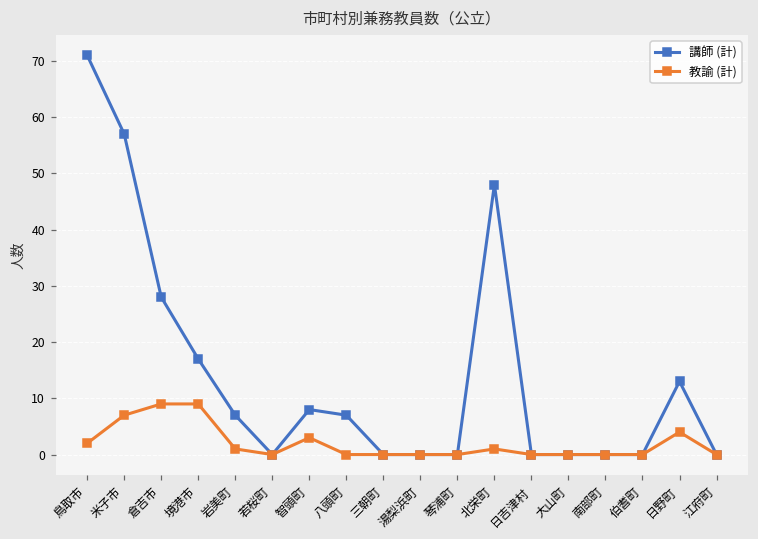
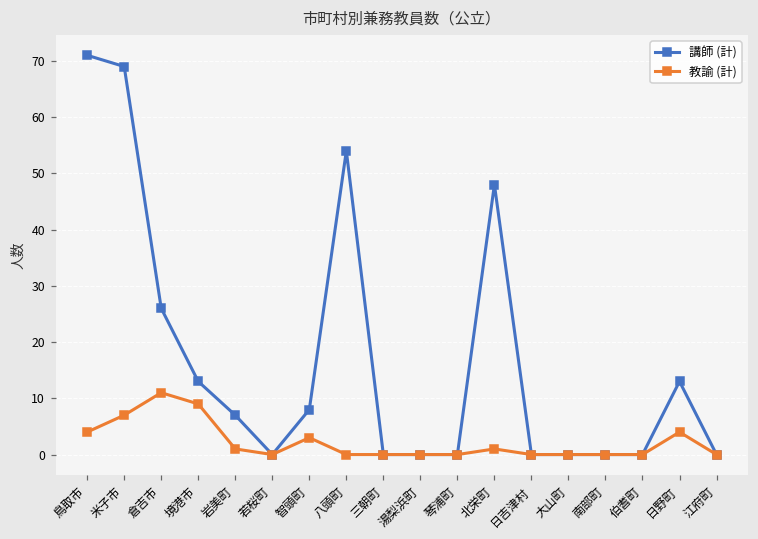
  {
    "講師 (計)": {
      "鳥取市": 71,
-     "米子市": 57,
-     "倉吉市": 28,
-     "境港市": 17,
+     "米子市": 69,
+     "倉吉市": 26,
+     "境港市": 13,
      "岩美町": 7,
      "智頭町": 8,
-     "八頭町": 7,
+     "八頭町": 54,
      "北栄町": 48,
      "日野町": 13
    },
    "教諭 (計)": {
-     "鳥取市": 2,
+     "鳥取市": 4,
      "米子市": 7,
-     "倉吉市": 9,
+     "倉吉市": 11,
      "境港市": 9,
      "岩美町": 1,
      "智頭町": 3,
      "八頭町": 0,
      "北栄町": 1,
      "日野町": 4
    }
  }
